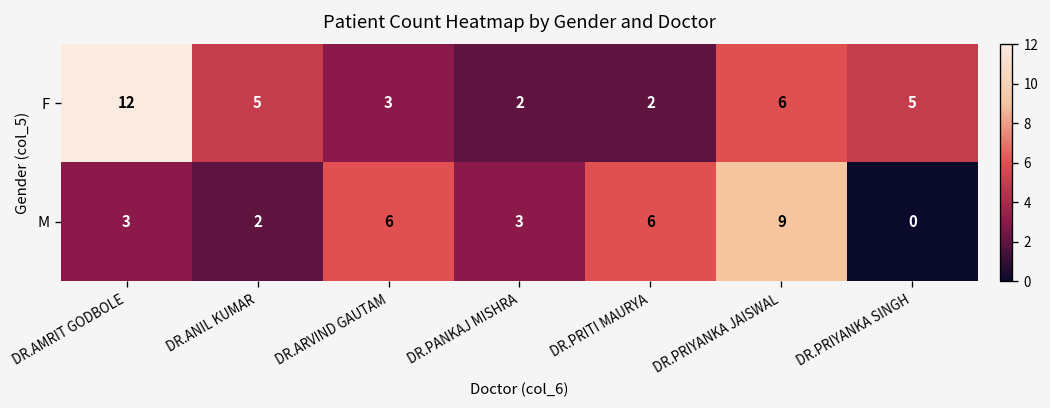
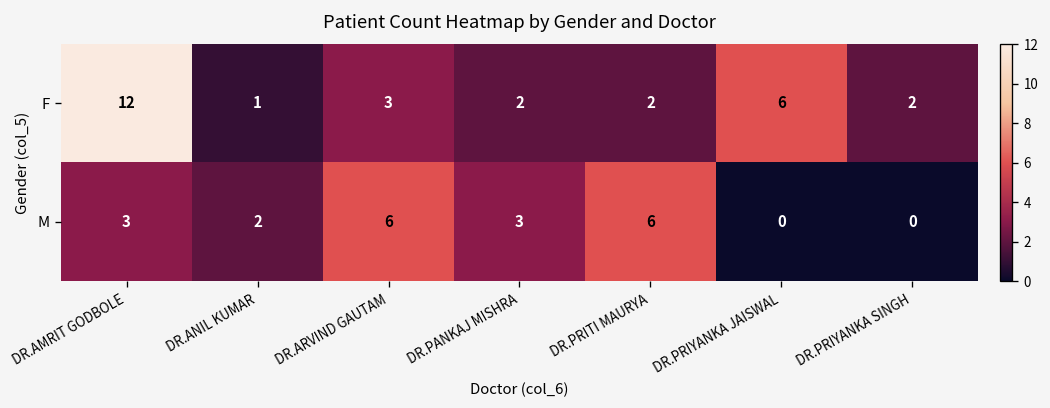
  {
    "F": {
      "DR.AMRIT GODBOLE": 12,
-     "DR.ANIL KUMAR": 5,
+     "DR.ANIL KUMAR": 1,
      "DR.ARVIND GAUTAM": 3,
      "DR.PANKAJ MISHRA": 2,
      "DR.PRITI MAURYA": 2,
      "DR.PRIYANKA JAISWAL": 6,
-     "DR.PRIYANKA SINGH": 5
+     "DR.PRIYANKA SINGH": 2
    },
    "M": {
      "DR.AMRIT GODBOLE": 3,
      "DR.ANIL KUMAR": 2,
      "DR.ARVIND GAUTAM": 6,
      "DR.PANKAJ MISHRA": 3,
      "DR.PRITI MAURYA": 6,
-     "DR.PRIYANKA JAISWAL": 9,
+     "DR.PRIYANKA JAISWAL": 0,
      "DR.PRIYANKA SINGH": 0
    }
  }
